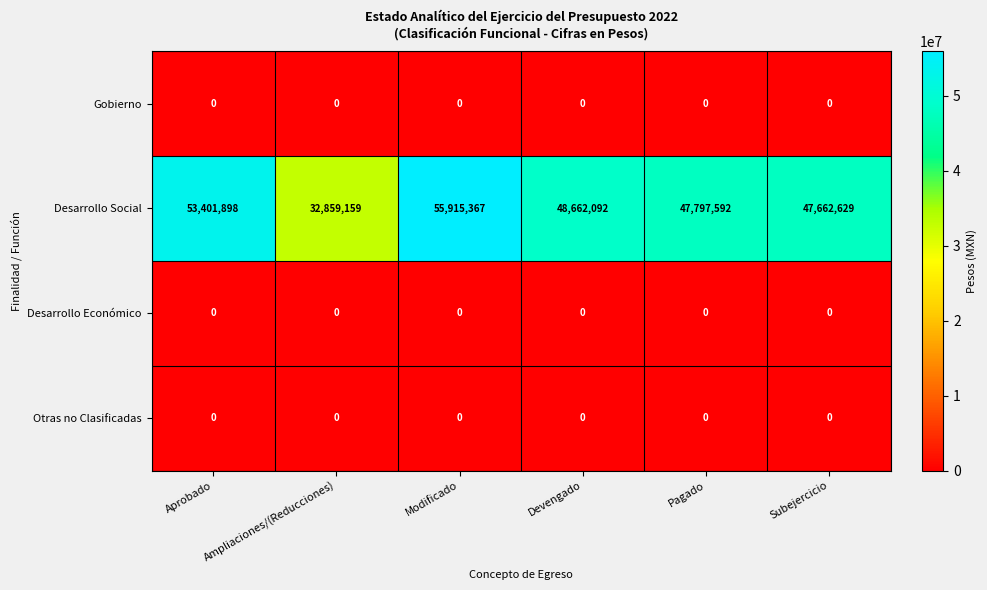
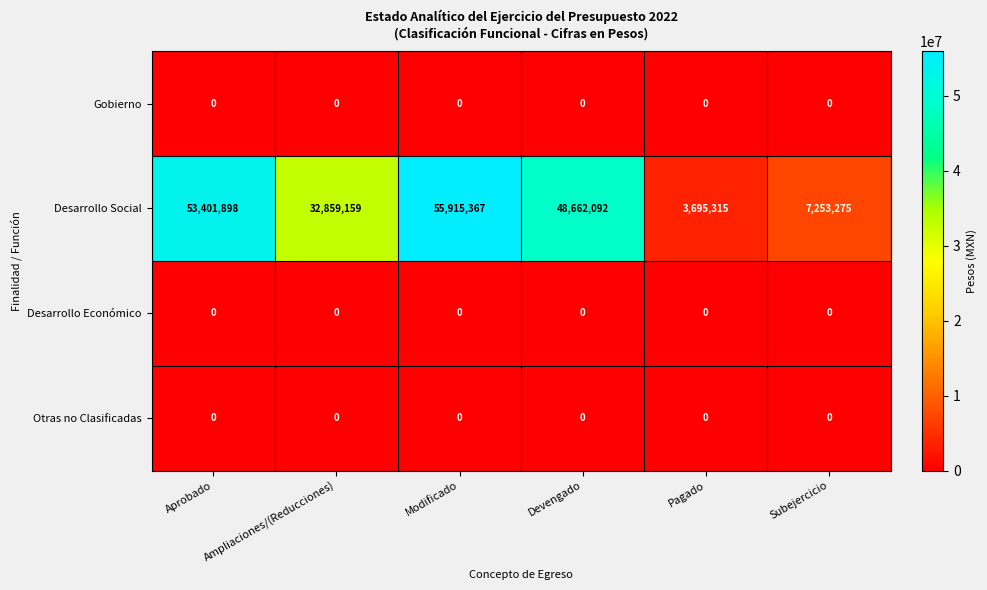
  {
    "Gobierno": {
      "Aprobado": "0",
      "Ampliaciones/(Reducciones)": "0",
      "Modificado": "0",
      "Devengado": "0",
      "Pagado": "0",
      "Subejercicio": "0"
    },
    "Desarrollo Social": {
      "Aprobado": "53,401,898",
      "Ampliaciones/(Reducciones)": "32,859,159",
      "Modificado": "55,915,367",
      "Devengado": "48,662,092",
-     "Pagado": "47,797,592",
-     "Subejercicio": "47,662,629"
+     "Pagado": "3,695,315",
+     "Subejercicio": "7,253,275"
    },
    "Desarrollo Económico": {
      "Aprobado": "0",
      "Ampliaciones/(Reducciones)": "0",
      "Modificado": "0",
      "Devengado": "0",
      "Pagado": "0",
      "Subejercicio": "0"
    },
    "Otras no Clasificadas": {
      "Aprobado": "0",
      "Ampliaciones/(Reducciones)": "0",
      "Modificado": "0",
      "Devengado": "0",
      "Pagado": "0",
      "Subejercicio": "0"
    }
  }
